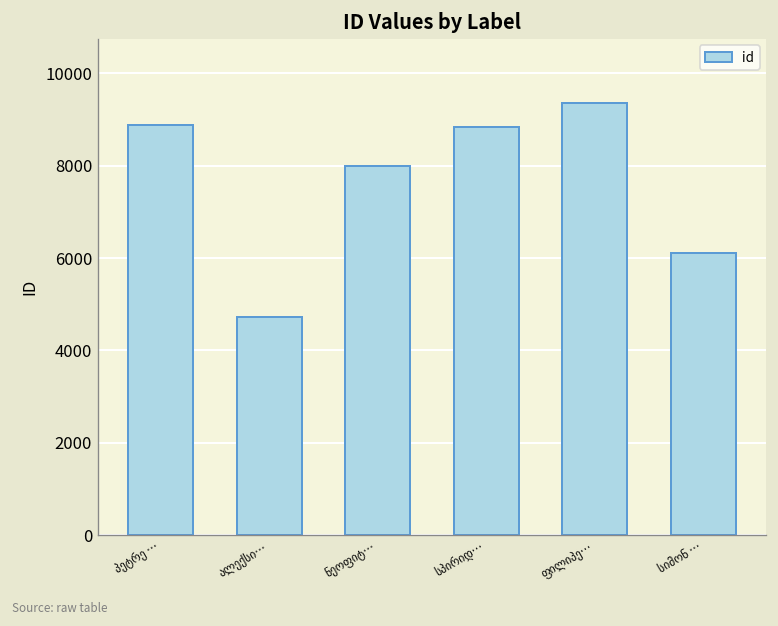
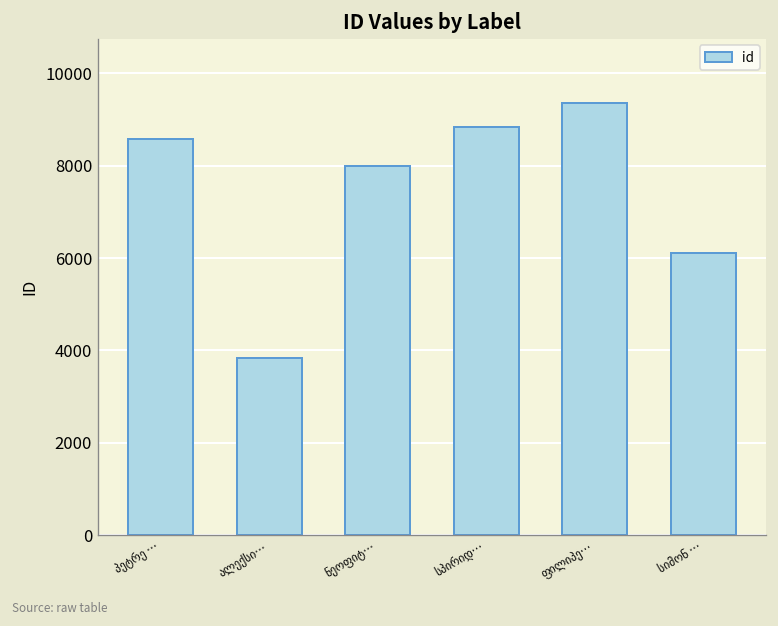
  {
-   "პეტრე …": 8900,
-   "ალექსი…": 4700,
+   "პეტრე …": 8600,
+   "ალექსი…": 3800,
    "ნეოფიტ…": 8000,
    "სპირიდ…": 8800,
    "ფილიპე…": 9300,
    "სიმონ …": 6100
  }
